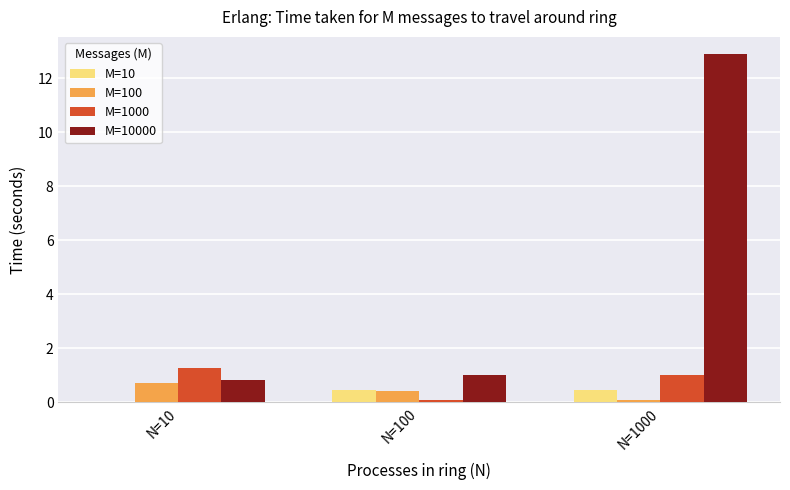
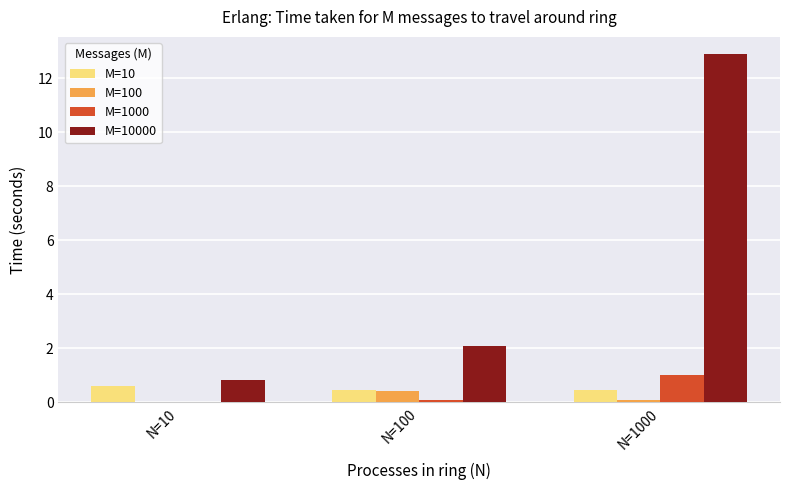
  {
    "M=10": {
-     "N=10": 0.0,
+     "N=10": 0.6,
      "N=100": 0.5,
      "N=1000": 0.5
    },
    "M=100": {
-     "N=10": 0.7,
+     "N=10": 0.0,
      "N=100": 0.4
    },
    "M=1000": {
-     "N=10": 1.3,
+     "N=10": 0.0,
      "N=1000": 1.0
    },
    "M=10000": {
      "N=10": 0.8,
-     "N=100": 1.0,
+     "N=100": 2.1,
      "N=1000": 12.9
    }
  }
